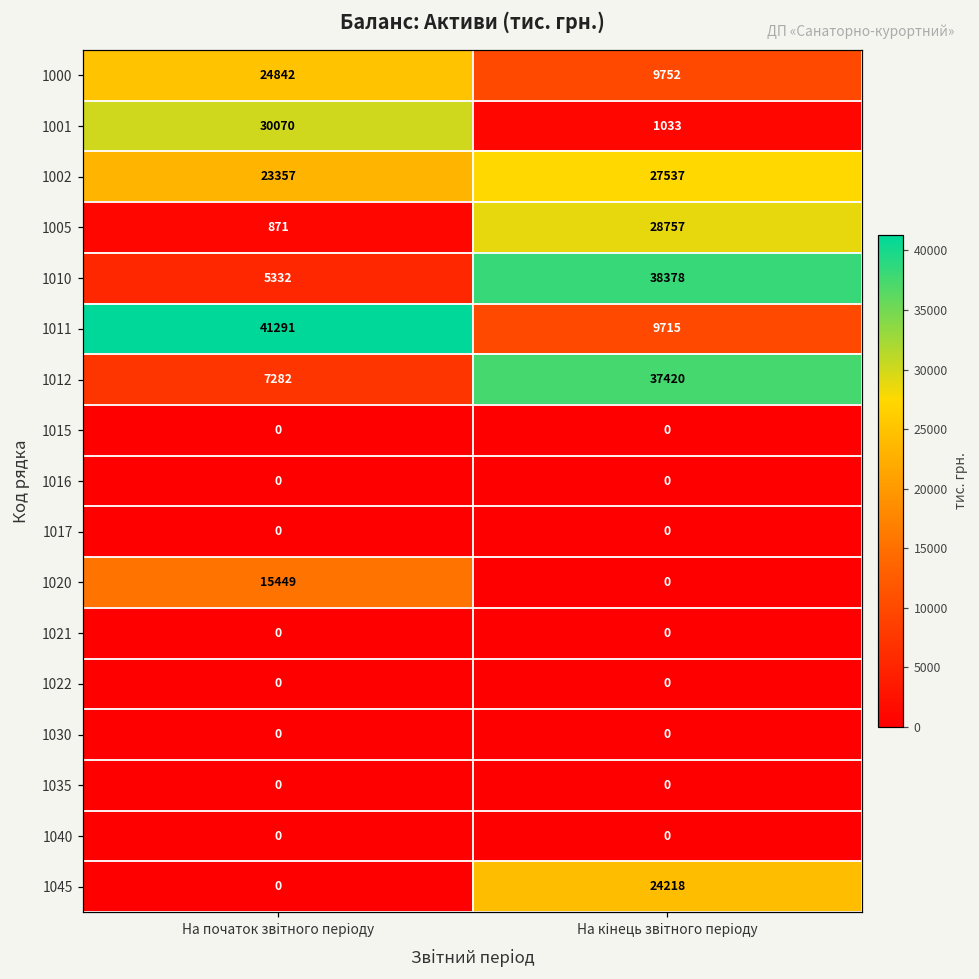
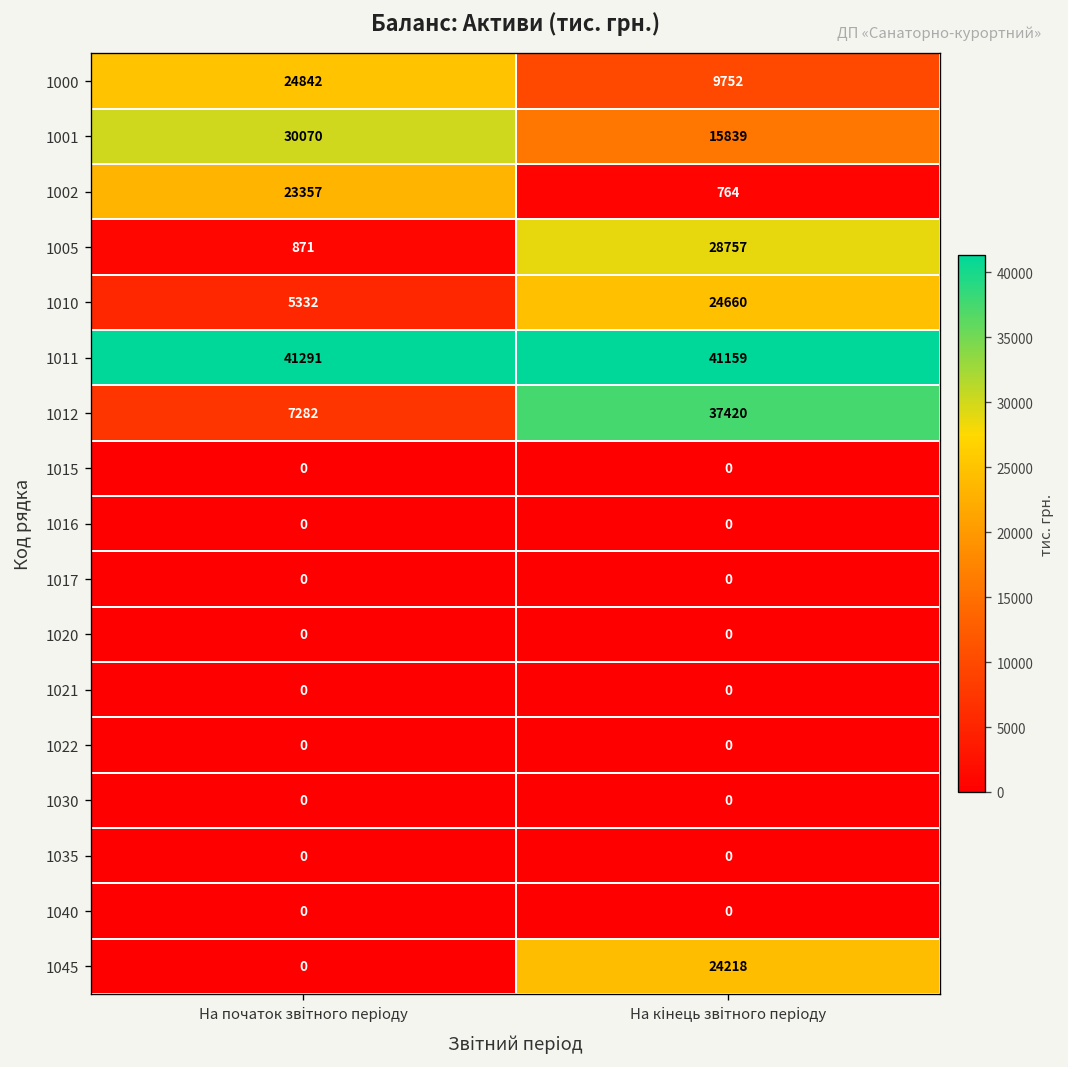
  {
    "1000": {
      "На початок звітного періоду": 24842,
      "На кінець звітного періоду": 9752
    },
    "1001": {
      "На початок звітного періоду": 30070,
-     "На кінець звітного періоду": 1033
+     "На кінець звітного періоду": 15839
    },
    "1002": {
      "На початок звітного періоду": 23357,
-     "На кінець звітного періоду": 27537
+     "На кінець звітного періоду": 764
    },
    "1005": {
      "На початок звітного періоду": 871,
      "На кінець звітного періоду": 28757
    },
    "1010": {
      "На початок звітного періоду": 5332,
-     "На кінець звітного періоду": 38378
+     "На кінець звітного періоду": 24660
    },
    "1011": {
      "На початок звітного періоду": 41291,
-     "На кінець звітного періоду": 9715
+     "На кінець звітного періоду": 41159
    },
    "1012": {
      "На початок звітного періоду": 7282,
      "На кінець звітного періоду": 37420
    },
    "1015": {
      "На початок звітного періоду": 0,
      "На кінець звітного періоду": 0
    },
    "1016": {
      "На початок звітного періоду": 0,
      "На кінець звітного періоду": 0
    },
    "1017": {
      "На початок звітного періоду": 0,
      "На кінець звітного періоду": 0
    },
    "1020": {
-     "На початок звітного періоду": 15449,
+     "На початок звітного періоду": 0,
      "На кінець звітного періоду": 0
    },
    "1021": {
      "На початок звітного періоду": 0,
      "На кінець звітного періоду": 0
    },
    "1022": {
      "На початок звітного періоду": 0,
      "На кінець звітного періоду": 0
    },
    "1030": {
      "На початок звітного періоду": 0,
      "На кінець звітного періоду": 0
    },
    "1035": {
      "На початок звітного періоду": 0,
      "На кінець звітного періоду": 0
    },
    "1040": {
      "На початок звітного періоду": 0,
      "На кінець звітного періоду": 0
    },
    "1045": {
      "На початок звітного періоду": 0,
      "На кінець звітного періоду": 24218
    }
  }
